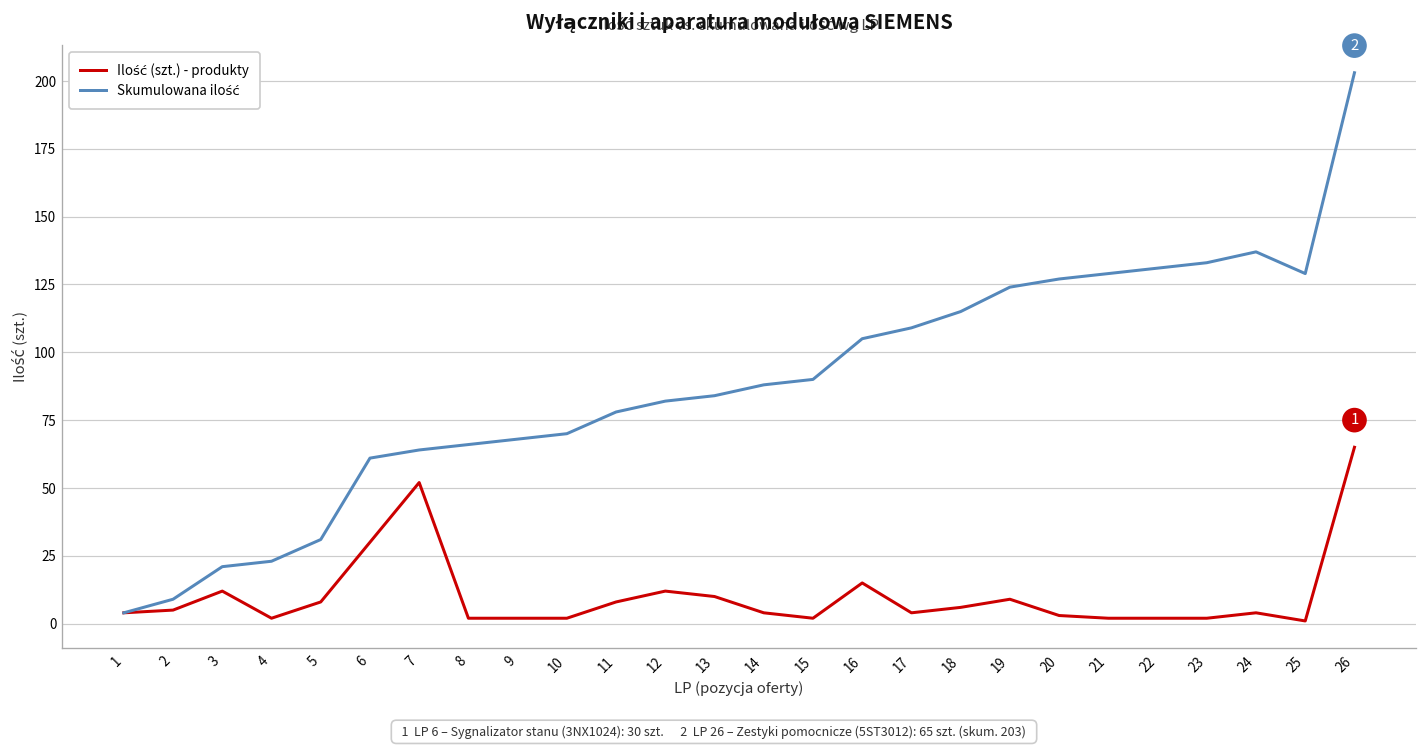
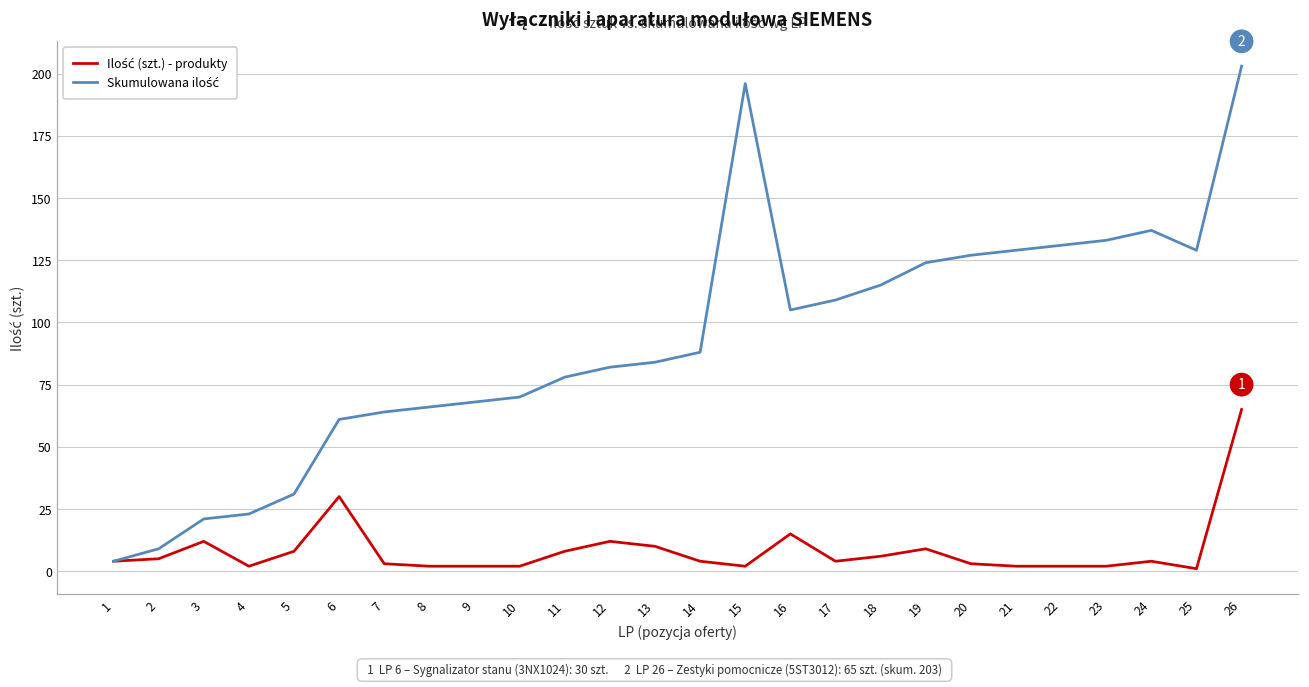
  {
    "Ilość (szt.) - produkty": {
      "2": 5,
      "3": 12,
      "4": 2,
      "5": 8,
      "6": 30,
-     "7": 52,
+     "7": 3,
      "8": 2,
      "9": 2,
      "10": 2,
      "11": 8,
      "12": 12,
      "13": 10,
      "14": 4,
      "15": 2,
      "16": 15,
      "17": 4,
      "18": 6,
      "19": 9,
      "20": 3,
      "21": 2,
      "22": 2,
      "23": 2,
      "24": 4,
      "25": 1
    },
    "Skumulowana ilość": {
      "2": 9,
      "3": 21,
      "4": 23,
      "5": 31,
      "6": 61,
      "7": 64,
      "8": 66,
      "9": 68,
      "10": 70,
      "11": 78,
      "12": 82,
      "13": 84,
      "14": 88,
-     "15": 90,
+     "15": 196,
      "16": 105,
      "17": 109,
      "18": 115,
      "19": 124,
      "20": 127,
      "21": 129,
      "22": 131,
      "23": 133,
      "24": 137,
      "25": 129
    }
  }
